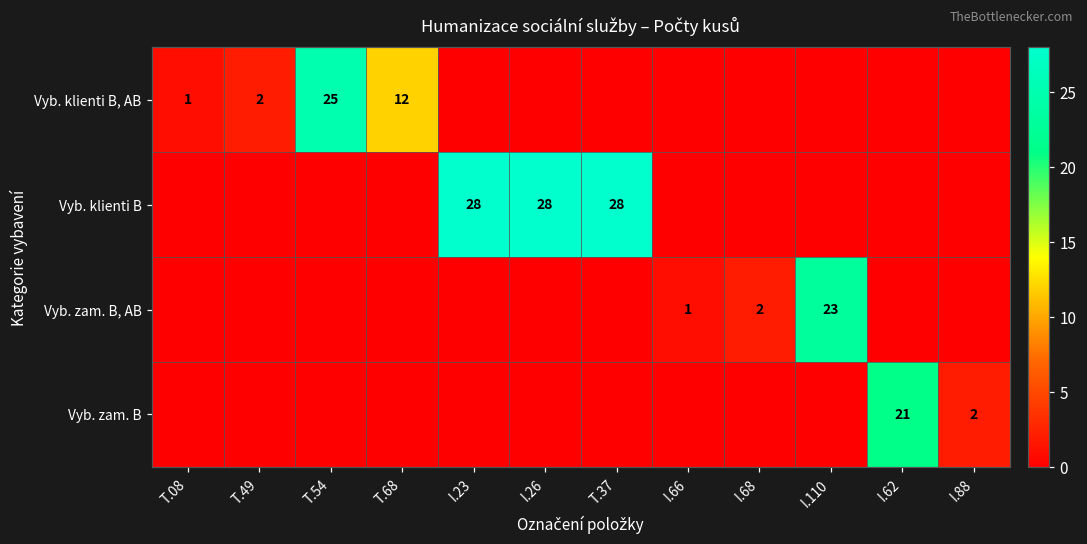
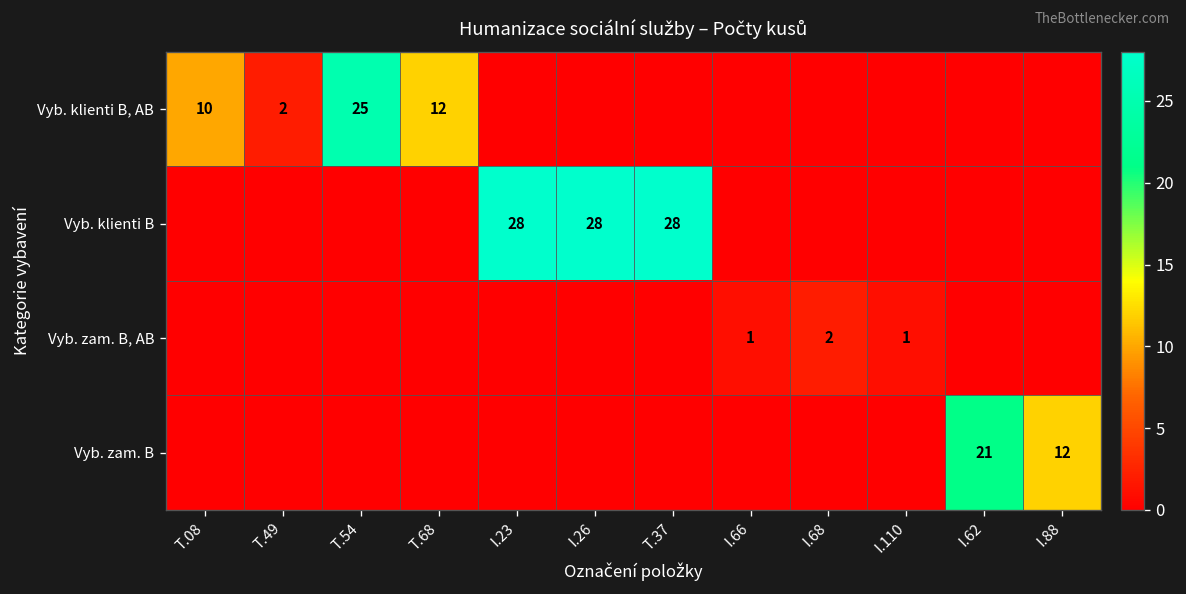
  {
    "Vyb. klienti B, AB": {
-     "T.08": 1,
+     "T.08": 10,
      "T.49": 2,
      "T.54": 25,
      "T.68": 12
    },
    "Vyb. klienti B": {
      "I.23": 28,
      "I.26": 28,
      "T.37": 28
    },
    "Vyb. zam. B, AB": {
      "I.66": 1,
      "I.68": 2,
-     "I.110": 23
+     "I.110": 1
    },
    "Vyb. zam. B": {
      "I.62": 21,
-     "I.88": 2
+     "I.88": 12
    }
  }
